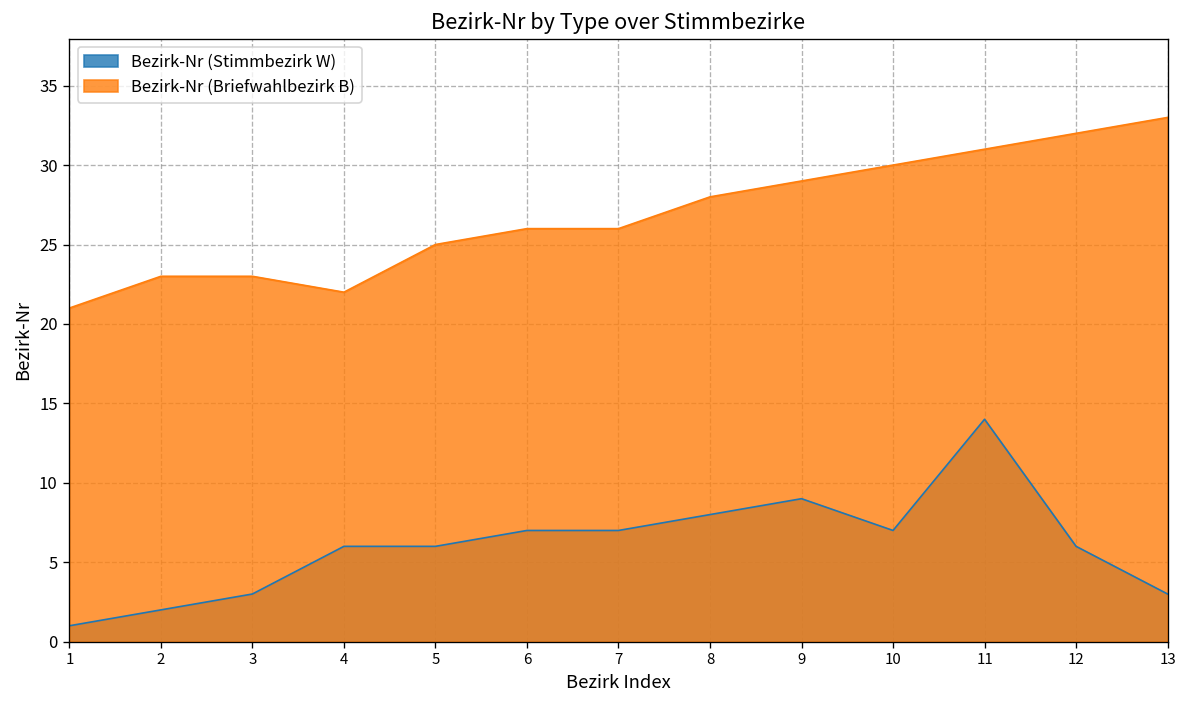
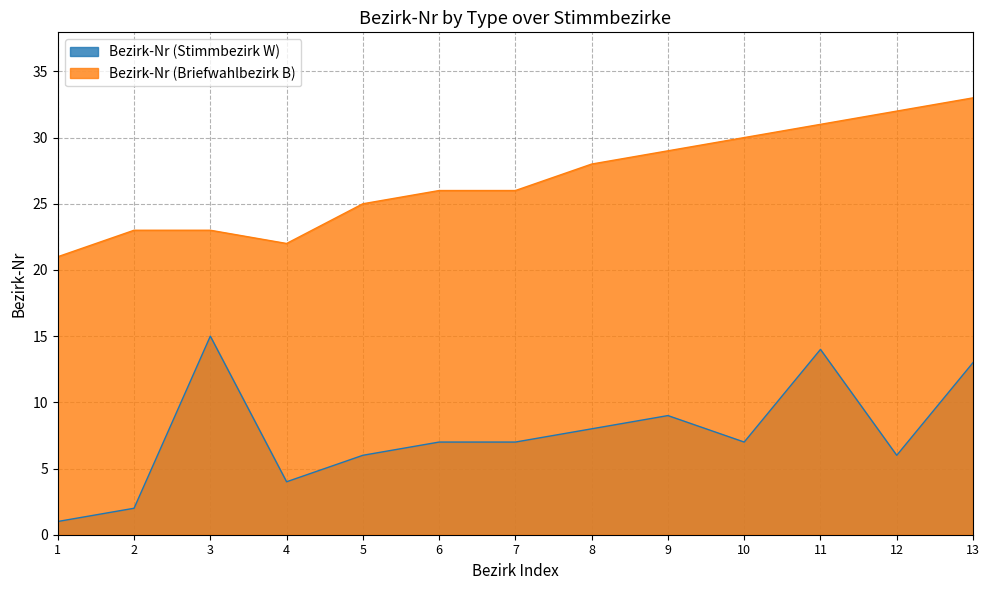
  {
    "Bezirk-Nr (Stimmbezirk W)": {
      "1": 1,
      "2": 2,
-     "3": 3,
-     "4": 6,
+     "3": 15,
+     "4": 4,
      "5": 6,
      "6": 7,
      "7": 7,
      "8": 8,
      "9": 9,
      "10": 7,
      "11": 14,
      "12": 6,
-     "13": 3
+     "13": 13
    },
    "Bezirk-Nr (Briefwahlbezirk B)": {
      "1": 21,
      "2": 23,
      "3": 23,
      "4": 22,
      "5": 25,
      "6": 26,
      "7": 26,
      "8": 28,
      "9": 29,
      "10": 30,
      "11": 31,
      "12": 32,
      "13": 33
    }
  }
